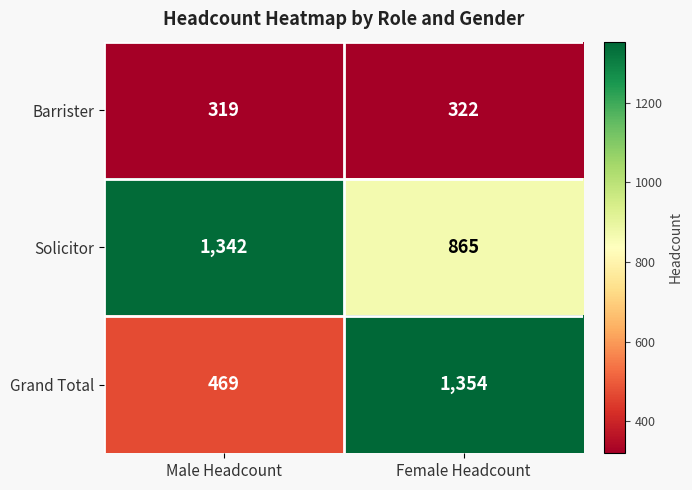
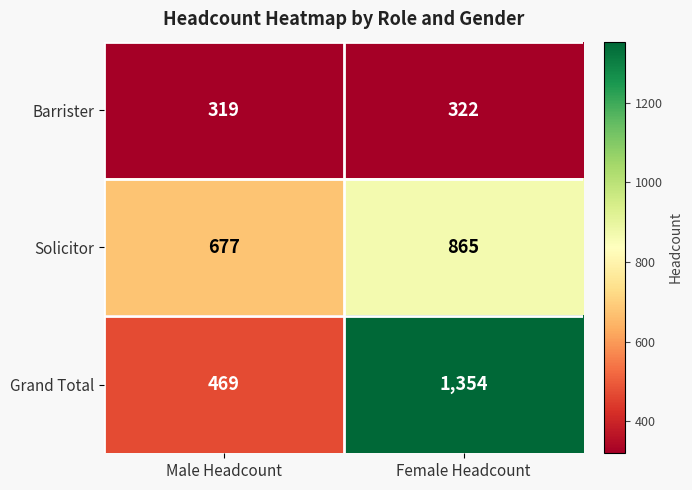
  {
    "Barrister": {
      "Male Headcount": "319",
      "Female Headcount": "322"
    },
    "Solicitor": {
-     "Male Headcount": "1,342",
+     "Male Headcount": "677",
      "Female Headcount": "865"
    },
    "Grand Total": {
      "Male Headcount": "469",
      "Female Headcount": "1,354"
    }
  }
